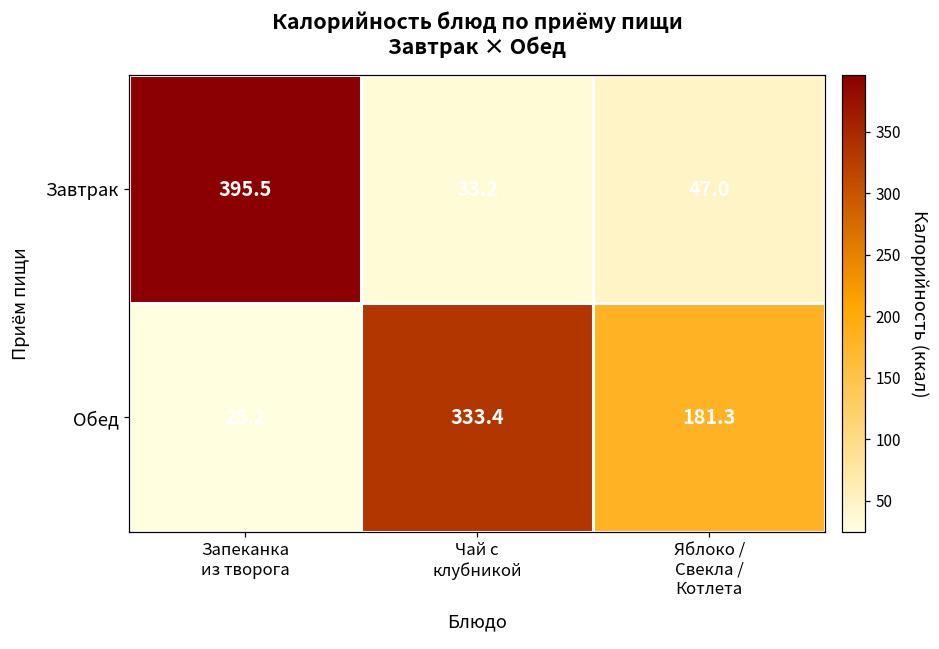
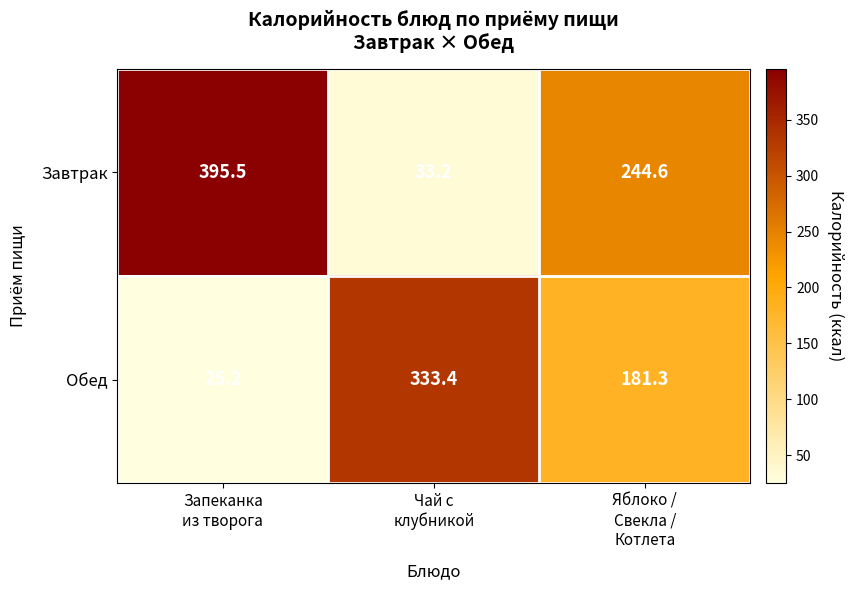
  {
    "Завтрак": {
      "Запеканка из творога": 395.5,
-     "Яблоко / Свекла / Котлета": 47.0
+     "Яблоко / Свекла / Котлета": 244.6
    },
    "Обед": {
      "Чай с клубникой": 333.4,
      "Яблоко / Свекла / Котлета": 181.3
    }
  }
